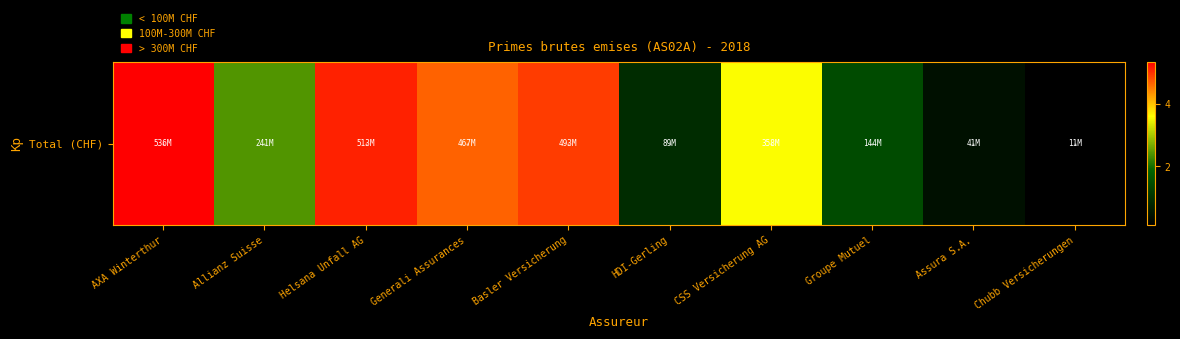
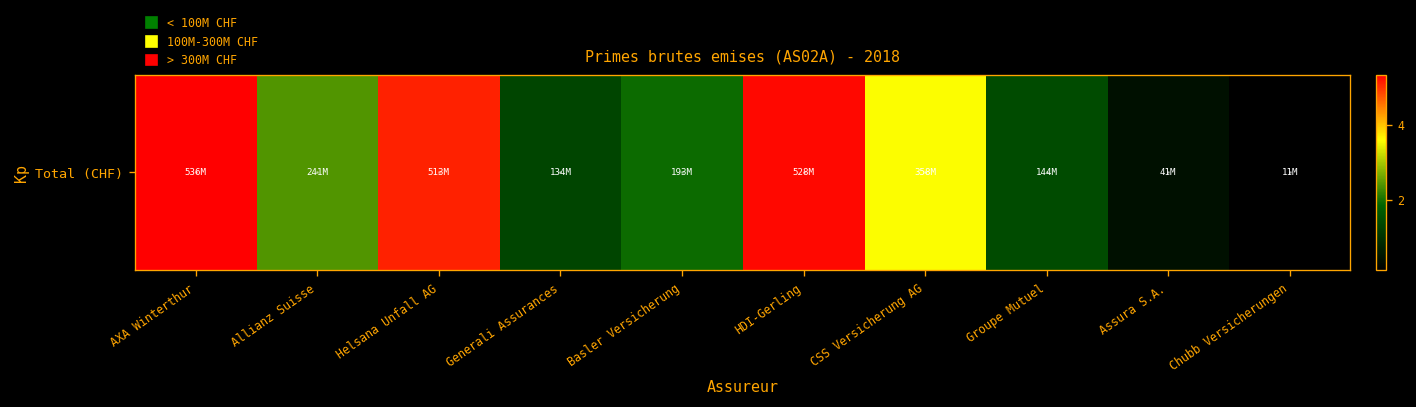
  {
    "Total (CHF)": {
-     "Generali Assurances": "467M",
-     "Basler Versicherung": "493M",
-     "HDI-Gerling": "89M"
+     "Generali Assurances": "134M",
+     "Basler Versicherung": "193M",
+     "HDI-Gerling": "528M"
    }
  }
